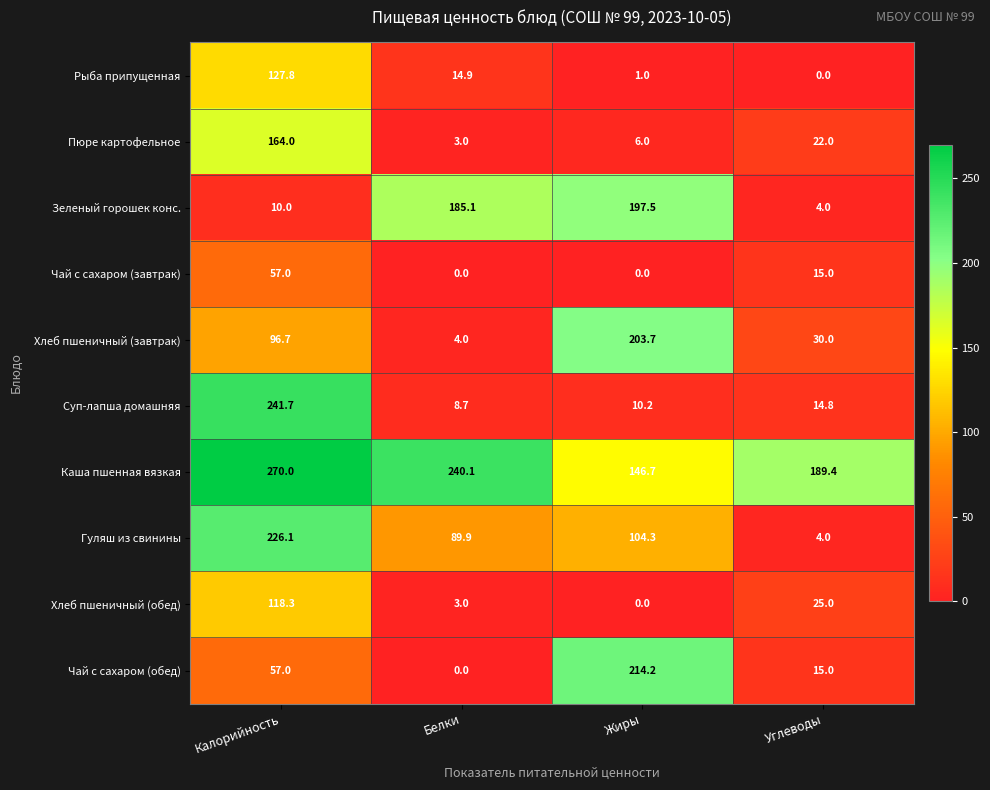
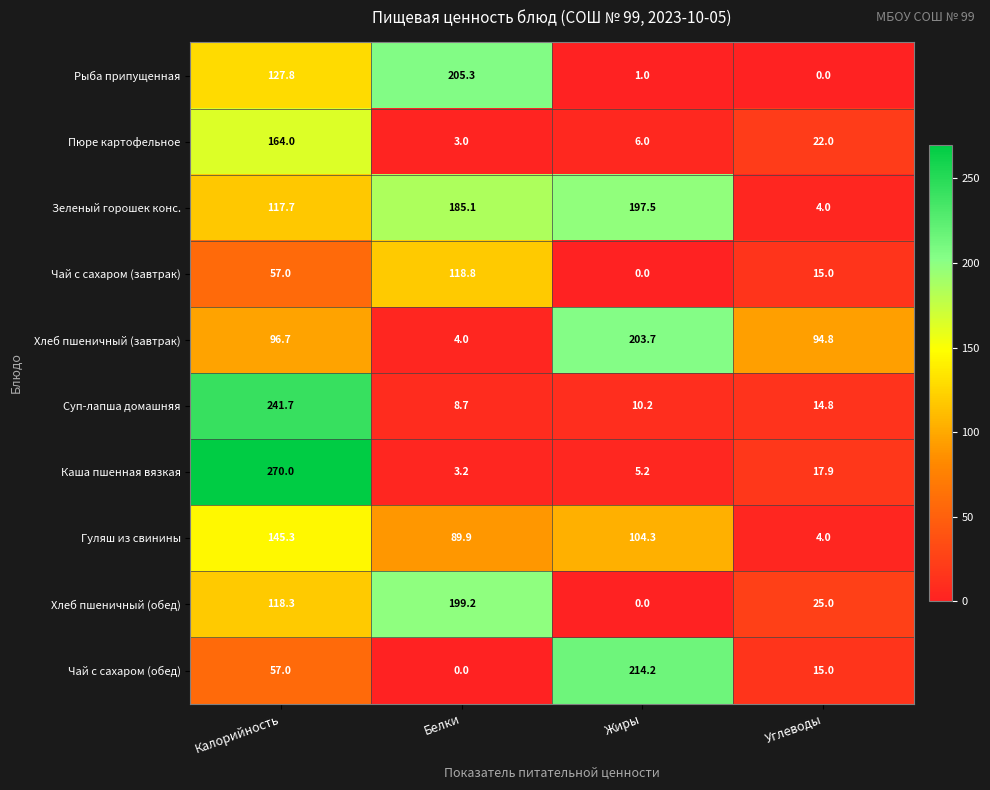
  {
    "Рыба припущенная": {
      "Калорийность": 127.8,
-     "Белки": 14.9,
+     "Белки": 205.3,
      "Жиры": 1.0,
      "Углеводы": 0.0
    },
    "Пюре картофельное": {
      "Калорийность": 164.0,
      "Белки": 3.0,
      "Жиры": 6.0,
      "Углеводы": 22.0
    },
    "Зеленый горошек конс.": {
-     "Калорийность": 10.0,
+     "Калорийность": 117.7,
      "Белки": 185.1,
      "Жиры": 197.5,
      "Углеводы": 4.0
    },
    "Чай с сахаром (завтрак)": {
      "Калорийность": 57.0,
-     "Белки": 0.0,
+     "Белки": 118.8,
      "Жиры": 0.0,
      "Углеводы": 15.0
    },
    "Хлеб пшеничный (завтрак)": {
      "Калорийность": 96.7,
      "Белки": 4.0,
      "Жиры": 203.7,
-     "Углеводы": 30.0
+     "Углеводы": 94.8
    },
    "Суп-лапша домашняя": {
      "Калорийность": 241.7,
      "Белки": 8.7,
      "Жиры": 10.2,
      "Углеводы": 14.8
    },
    "Каша пшенная вязкая": {
      "Калорийность": 270.0,
-     "Белки": 240.1,
-     "Жиры": 146.7,
-     "Углеводы": 189.4
+     "Белки": 3.2,
+     "Жиры": 5.2,
+     "Углеводы": 17.9
    },
    "Гуляш из свинины": {
-     "Калорийность": 226.1,
+     "Калорийность": 145.3,
      "Белки": 89.9,
      "Жиры": 104.3,
      "Углеводы": 4.0
    },
    "Хлеб пшеничный (обед)": {
      "Калорийность": 118.3,
-     "Белки": 3.0,
+     "Белки": 199.2,
      "Жиры": 0.0,
      "Углеводы": 25.0
    },
    "Чай с сахаром (обед)": {
      "Калорийность": 57.0,
      "Белки": 0.0,
      "Жиры": 214.2,
      "Углеводы": 15.0
    }
  }
